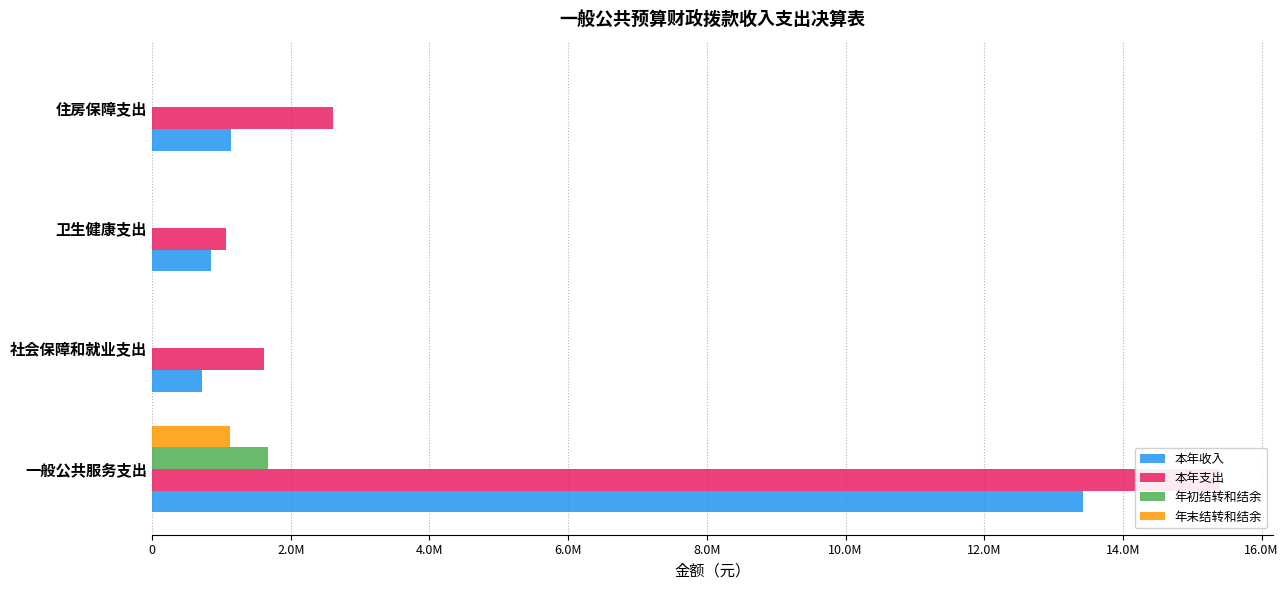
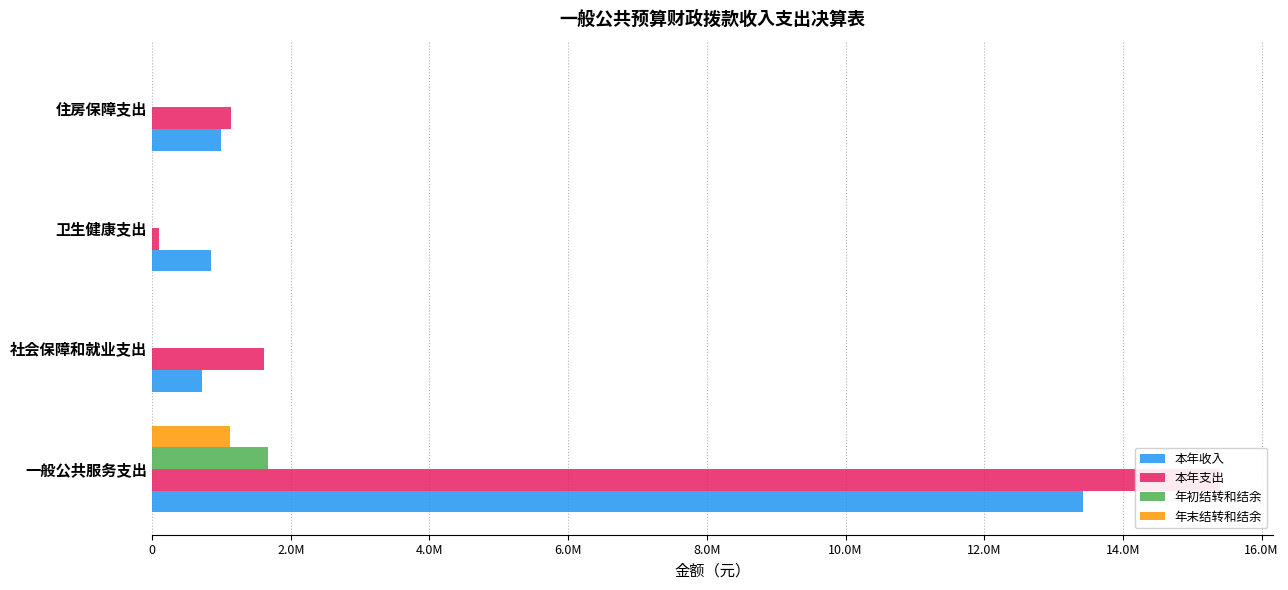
  {
    "本年收入": {
-     "住房保障支出": 1100000,
+     "住房保障支出": 1000000,
      "卫生健康支出": 900000,
      "社会保障和就业支出": 700000,
      "一般公共服务支出": 13400000
    },
    "本年支出": {
-     "住房保障支出": 2600000,
-     "卫生健康支出": 1100000,
+     "住房保障支出": 1100000,
+     "卫生健康支出": 100000,
      "社会保障和就业支出": 1600000
    },
    "年初结转和结余": {
      "住房保障支出": 0,
      "卫生健康支出": 0,
      "社会保障和就业支出": 0,
      "一般公共服务支出": 1700000
    },
    "年末结转和结余": {
      "住房保障支出": 0,
      "卫生健康支出": 0,
      "社会保障和就业支出": 0,
      "一般公共服务支出": 1100000
    }
  }
